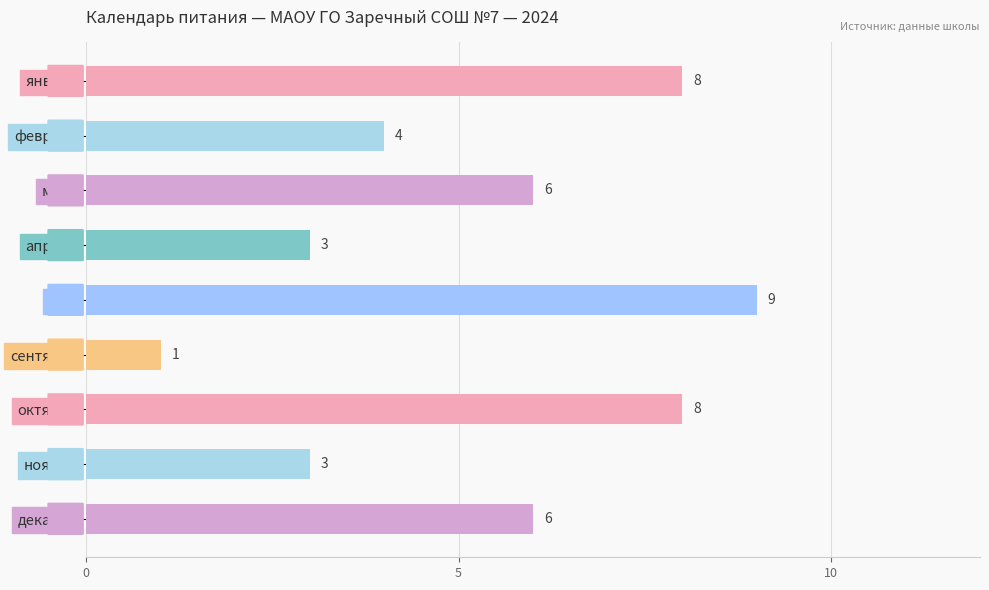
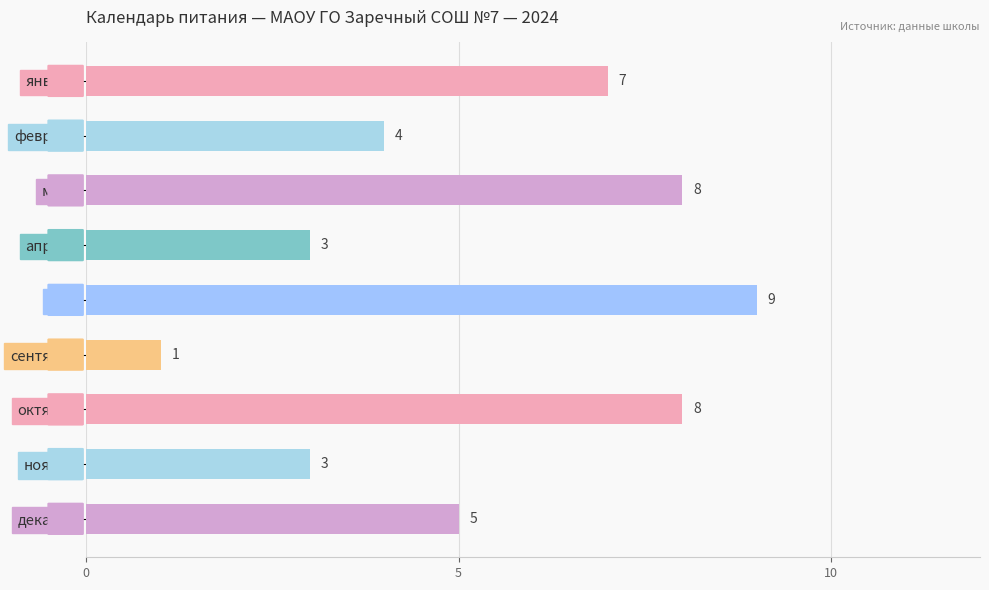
  {
-   "январь": 8,
+   "январь": 7,
    "февраль": 4,
-   "март": 6,
+   "март": 8,
    "апрель": 3,
    "сентябрь": 1,
    "октябрь": 8,
    "ноябрь": 3,
-   "декабрь": 6
+   "декабрь": 5
  }
